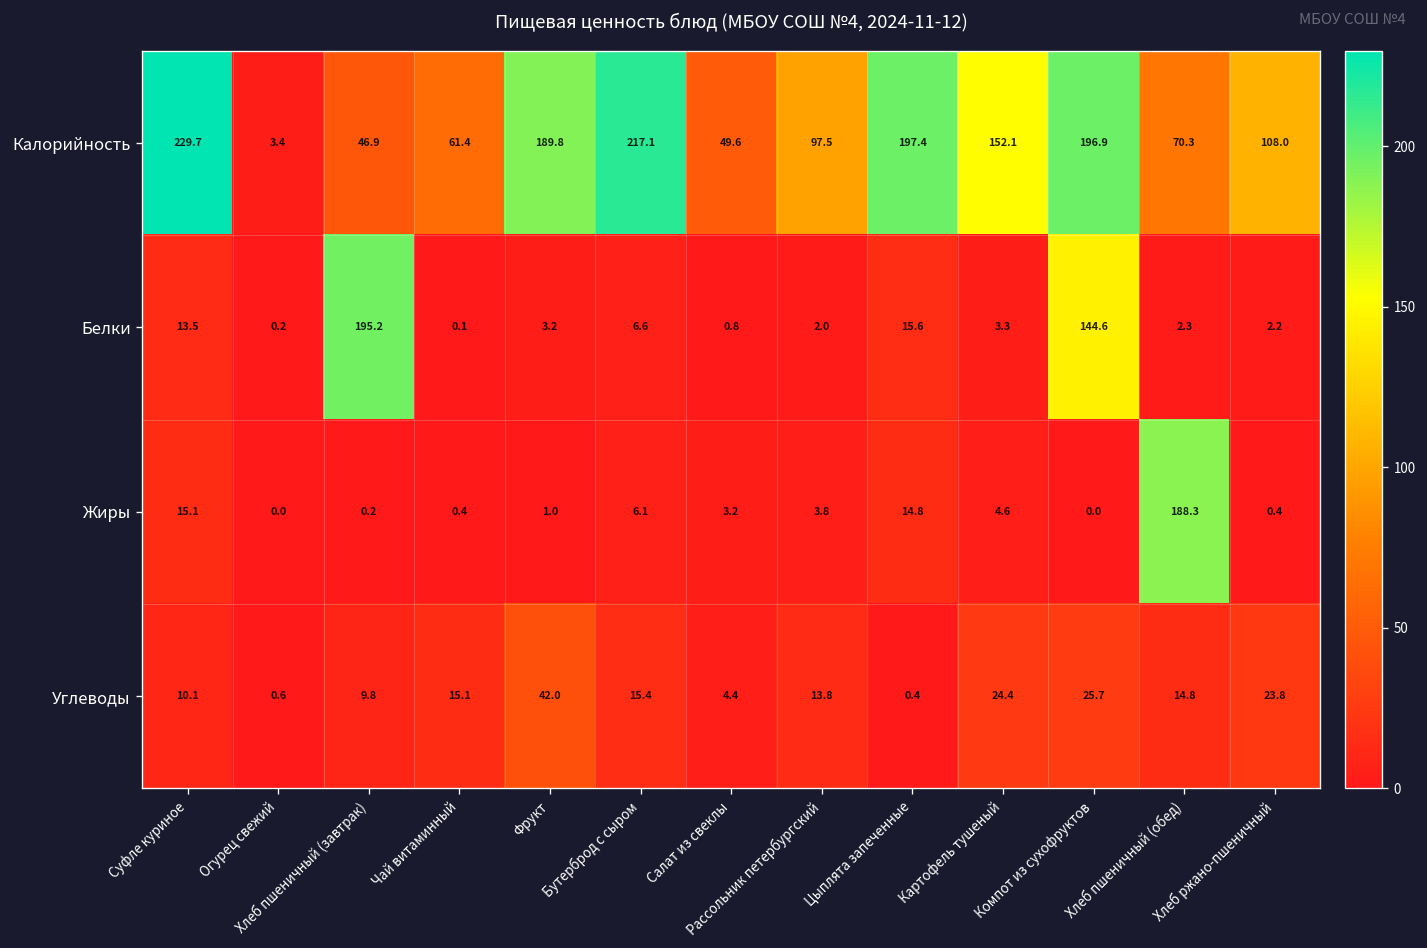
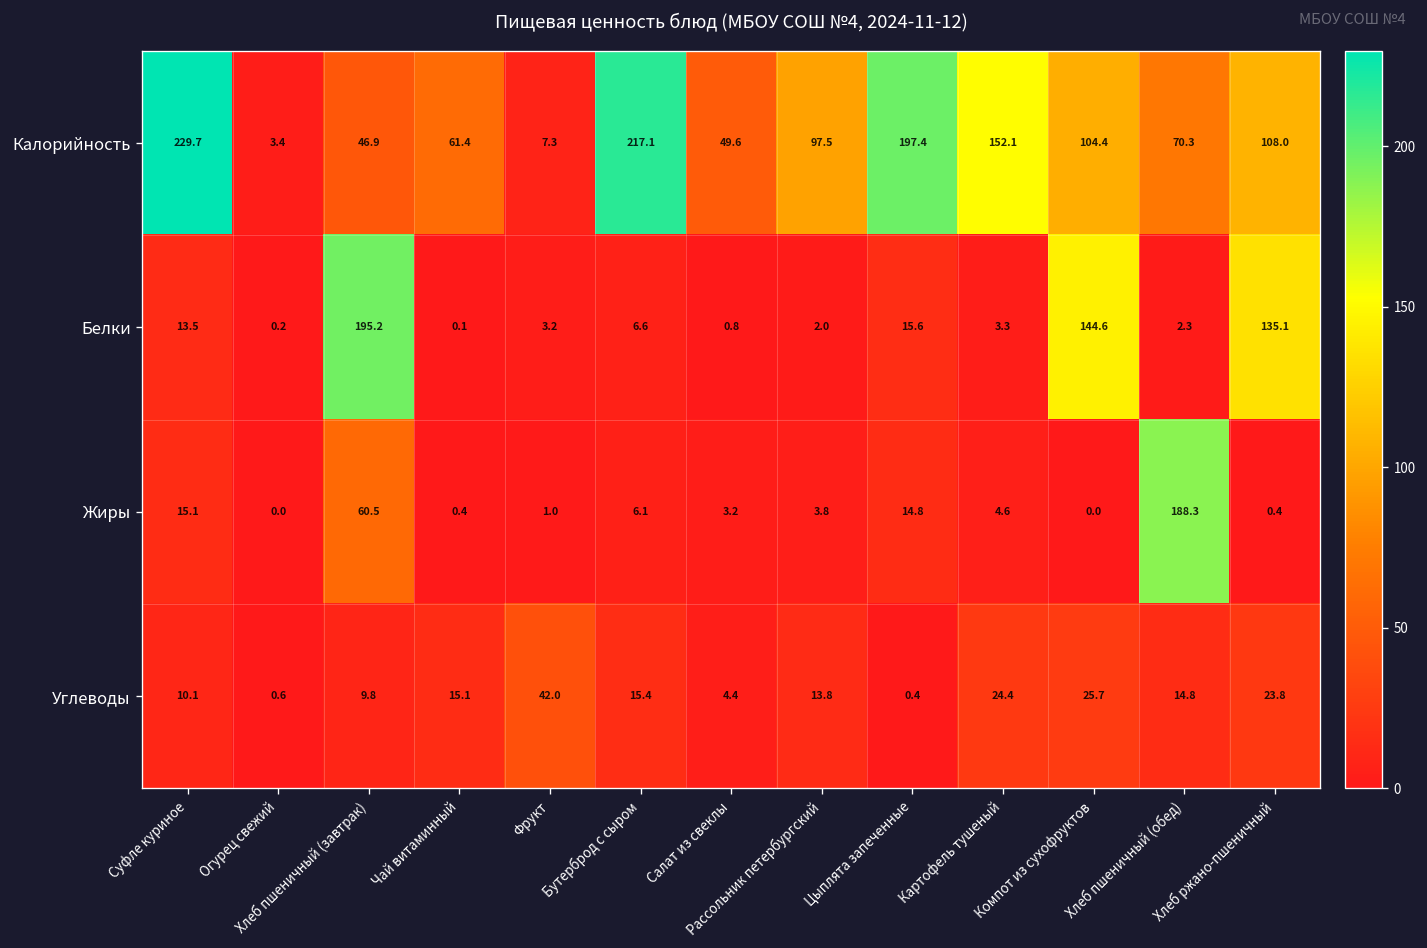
  {
    "Калорийность": {
      "Суфле куриное": 229.7,
      "Огурец свежий": 3.4,
      "Хлеб пшеничный (завтрак)": 46.9,
      "Чай витаминный": 61.4,
-     "Фрукт": 189.8,
+     "Фрукт": 7.3,
      "Бутерброд с сыром": 217.1,
      "Салат из свеклы": 49.6,
      "Рассольник петербургский": 97.5,
      "Цыплята запеченные": 197.4,
      "Картофель тушеный": 152.1,
-     "Компот из сухофруктов": 196.9,
+     "Компот из сухофруктов": 104.4,
      "Хлеб пшеничный (обед)": 70.3,
      "Хлеб ржано-пшеничный": 108.0
    },
    "Белки": {
      "Суфле куриное": 13.5,
      "Огурец свежий": 0.2,
      "Хлеб пшеничный (завтрак)": 195.2,
      "Чай витаминный": 0.1,
      "Фрукт": 3.2,
      "Бутерброд с сыром": 6.6,
      "Салат из свеклы": 0.8,
      "Рассольник петербургский": 2.0,
      "Цыплята запеченные": 15.6,
      "Картофель тушеный": 3.3,
      "Компот из сухофруктов": 144.6,
      "Хлеб пшеничный (обед)": 2.3,
-     "Хлеб ржано-пшеничный": 2.2
+     "Хлеб ржано-пшеничный": 135.1
    },
    "Жиры": {
      "Суфле куриное": 15.1,
      "Огурец свежий": 0.0,
-     "Хлеб пшеничный (завтрак)": 0.2,
+     "Хлеб пшеничный (завтрак)": 60.5,
      "Чай витаминный": 0.4,
      "Фрукт": 1.0,
      "Бутерброд с сыром": 6.1,
      "Салат из свеклы": 3.2,
      "Рассольник петербургский": 3.8,
      "Цыплята запеченные": 14.8,
      "Картофель тушеный": 4.6,
      "Компот из сухофруктов": 0.0,
      "Хлеб пшеничный (обед)": 188.3,
      "Хлеб ржано-пшеничный": 0.4
    },
    "Углеводы": {
      "Суфле куриное": 10.1,
      "Огурец свежий": 0.6,
      "Хлеб пшеничный (завтрак)": 9.8,
      "Чай витаминный": 15.1,
      "Фрукт": 42.0,
      "Бутерброд с сыром": 15.4,
      "Салат из свеклы": 4.4,
      "Рассольник петербургский": 13.8,
      "Цыплята запеченные": 0.4,
      "Картофель тушеный": 24.4,
      "Компот из сухофруктов": 25.7,
      "Хлеб пшеничный (обед)": 14.8,
      "Хлеб ржано-пшеничный": 23.8
    }
  }
